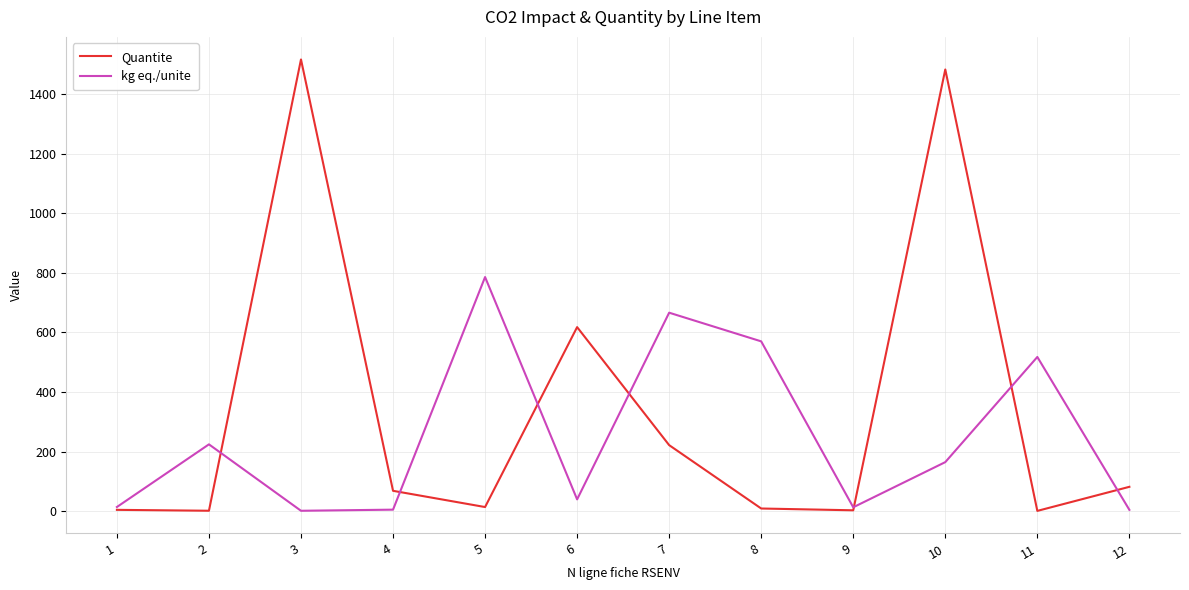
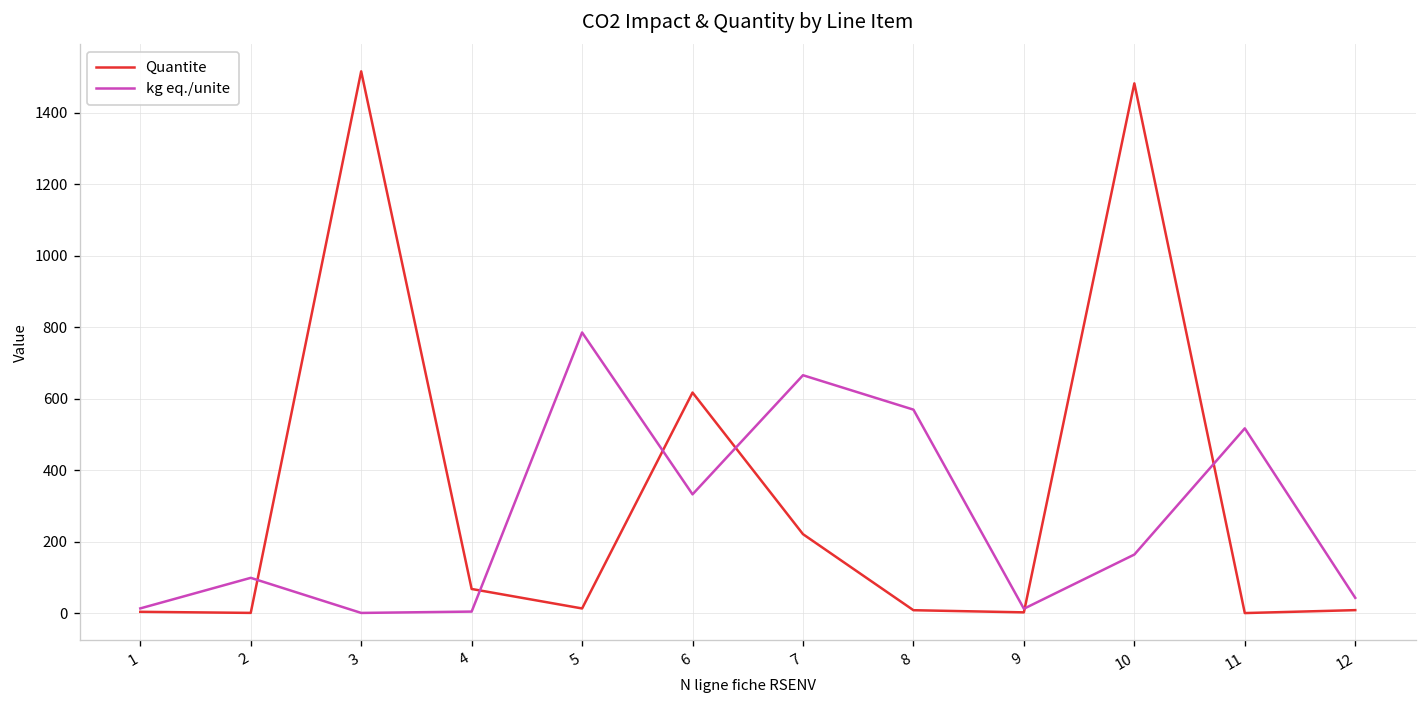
  {
    "Quantite": {
      "1": 0,
      "2": 0,
      "3": 1520,
      "4": 70,
      "5": 10,
      "6": 620,
      "7": 220,
      "8": 10,
      "9": 0,
      "10": 1480,
      "11": 0,
-     "12": 80
+     "12": 10
    },
    "kg eq./unite": {
      "1": 10,
-     "2": 220,
+     "2": 100,
      "3": 0,
      "4": 10,
      "5": 790,
-     "6": 40,
+     "6": 330,
      "7": 670,
      "8": 570,
      "9": 10,
      "10": 160,
      "11": 520,
-     "12": 0
+     "12": 40
    }
  }
